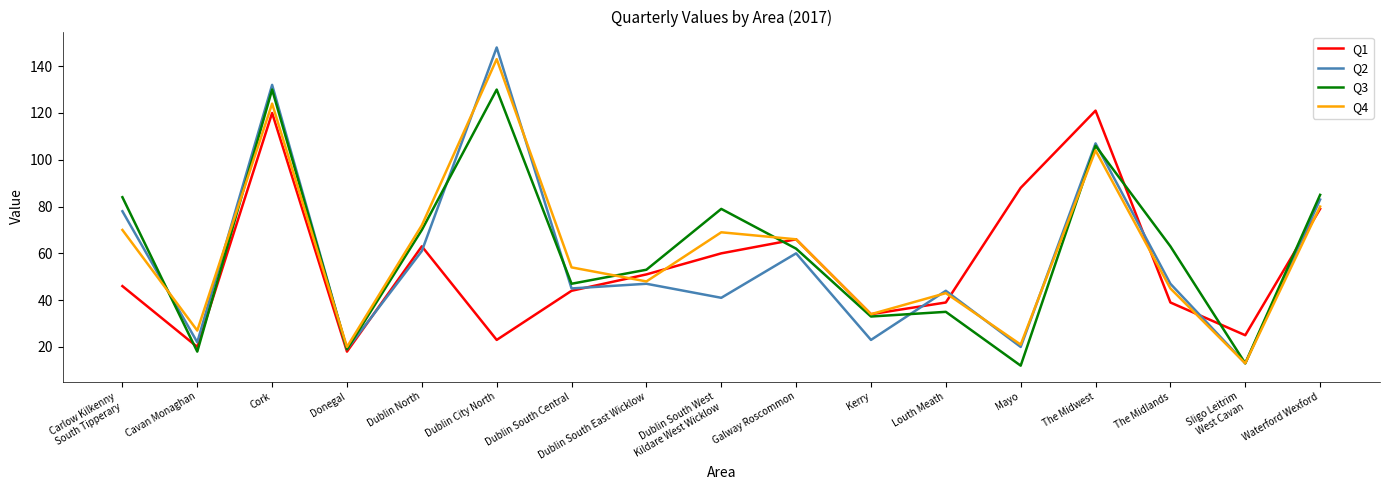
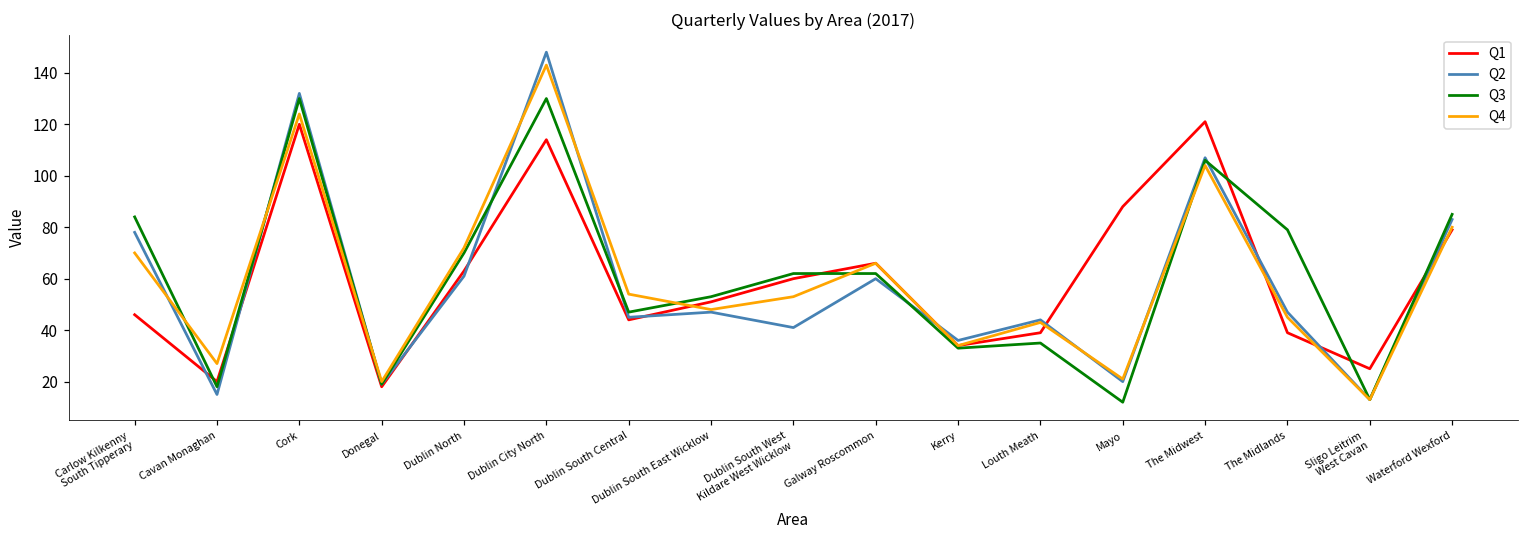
  {
    "Q1": {
      "Carlow Kilkenny South Tipperary": 46,
      "Cavan Monaghan": 20,
      "Cork": 120,
      "Dublin North": 63,
-     "Dublin City North": 23,
+     "Dublin City North": 114,
      "Dublin South East Wicklow": 51,
      "Dublin South West Kildare West Wicklow": 60,
      "Louth Meath": 39,
      "Mayo": 88,
      "The Midwest": 121,
      "The Midlands": 39,
      "Sligo Leitrim West Cavan": 25
    },
    "Q2": {
      "Carlow Kilkenny South Tipperary": 78,
-     "Cavan Monaghan": 22,
+     "Cavan Monaghan": 15,
      "Cork": 132,
      "Dublin North": 61,
      "Dublin City North": 148,
      "Dublin South West Kildare West Wicklow": 41,
      "Galway Roscommon": 60,
-     "Kerry": 23,
+     "Kerry": 36,
      "The Midlands": 47,
      "Waterford Wexford": 83
    },
    "Q3": {
      "Carlow Kilkenny South Tipperary": 84,
      "Cavan Monaghan": 18,
      "Cork": 130,
      "Dublin North": 70,
      "Dublin City North": 130,
      "Dublin South Central": 47,
      "Dublin South East Wicklow": 53,
-     "Dublin South West Kildare West Wicklow": 79,
+     "Dublin South West Kildare West Wicklow": 62,
      "Galway Roscommon": 62,
      "Louth Meath": 35,
      "Mayo": 12,
-     "The Midlands": 63,
+     "The Midlands": 79,
      "Waterford Wexford": 85
    },
    "Q4": {
      "Carlow Kilkenny South Tipperary": 70,
      "Cavan Monaghan": 27,
      "Cork": 124,
      "Dublin North": 72,
      "Dublin City North": 143,
      "Dublin South Central": 54,
-     "Dublin South West Kildare West Wicklow": 69,
+     "Dublin South West Kildare West Wicklow": 53,
      "The Midwest": 104,
      "The Midlands": 45
    }
  }
